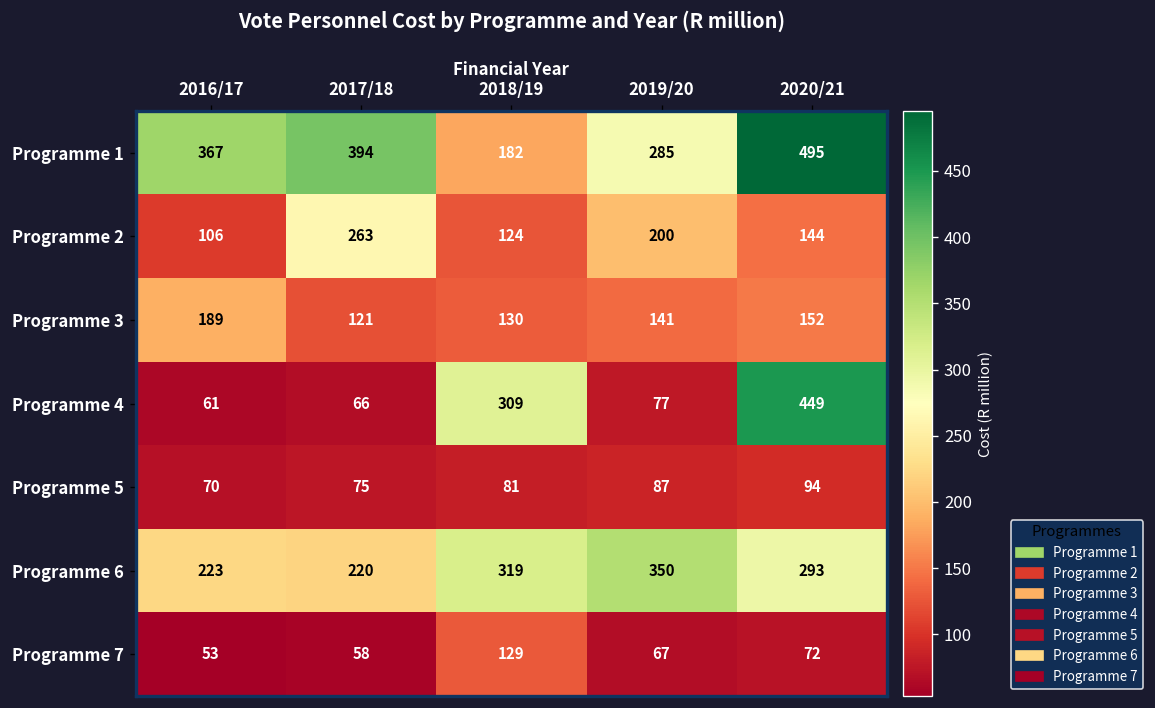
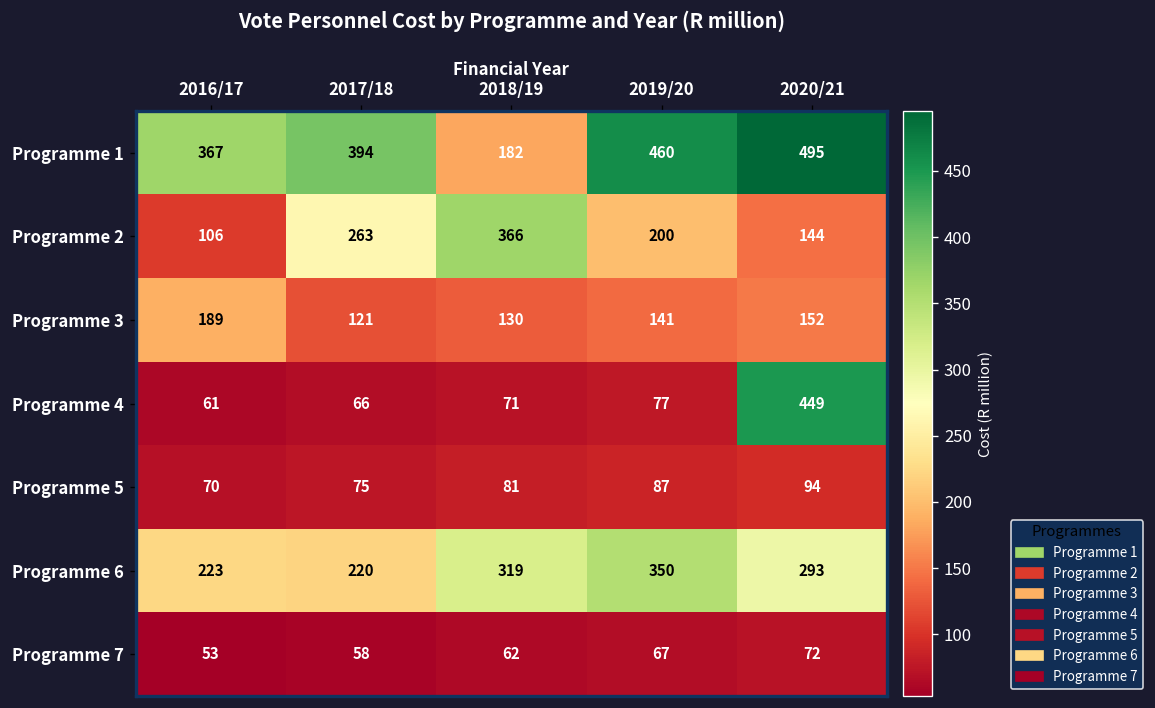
  {
    "Programme 1": {
      "2016/17": 367,
      "2017/18": 394,
      "2018/19": 182,
-     "2019/20": 285,
+     "2019/20": 460,
      "2020/21": 495
    },
    "Programme 2": {
      "2016/17": 106,
      "2017/18": 263,
-     "2018/19": 124,
+     "2018/19": 366,
      "2019/20": 200,
      "2020/21": 144
    },
    "Programme 3": {
      "2016/17": 189,
      "2017/18": 121,
      "2018/19": 130,
      "2019/20": 141,
      "2020/21": 152
    },
    "Programme 4": {
      "2016/17": 61,
      "2017/18": 66,
-     "2018/19": 309,
+     "2018/19": 71,
      "2019/20": 77,
      "2020/21": 449
    },
    "Programme 5": {
      "2016/17": 70,
      "2017/18": 75,
      "2018/19": 81,
      "2019/20": 87,
      "2020/21": 94
    },
    "Programme 6": {
      "2016/17": 223,
      "2017/18": 220,
      "2018/19": 319,
      "2019/20": 350,
      "2020/21": 293
    },
    "Programme 7": {
      "2016/17": 53,
      "2017/18": 58,
-     "2018/19": 129,
+     "2018/19": 62,
      "2019/20": 67,
      "2020/21": 72
    }
  }
